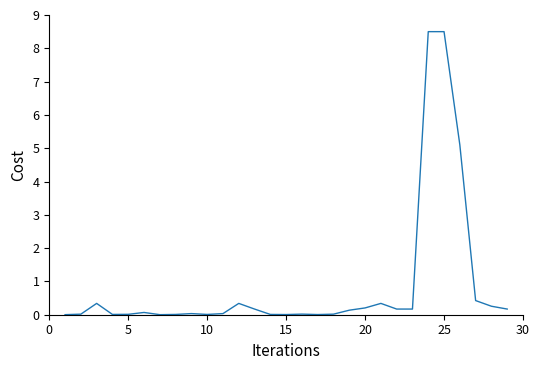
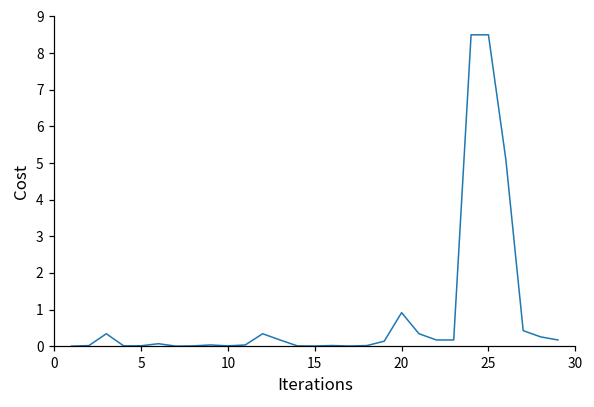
  {
    "5": 0.0,
    "10": 0.0,
    "15": 0.0,
-   "20": 0.2,
+   "20": 0.9,
    "25": 8.5
  }
